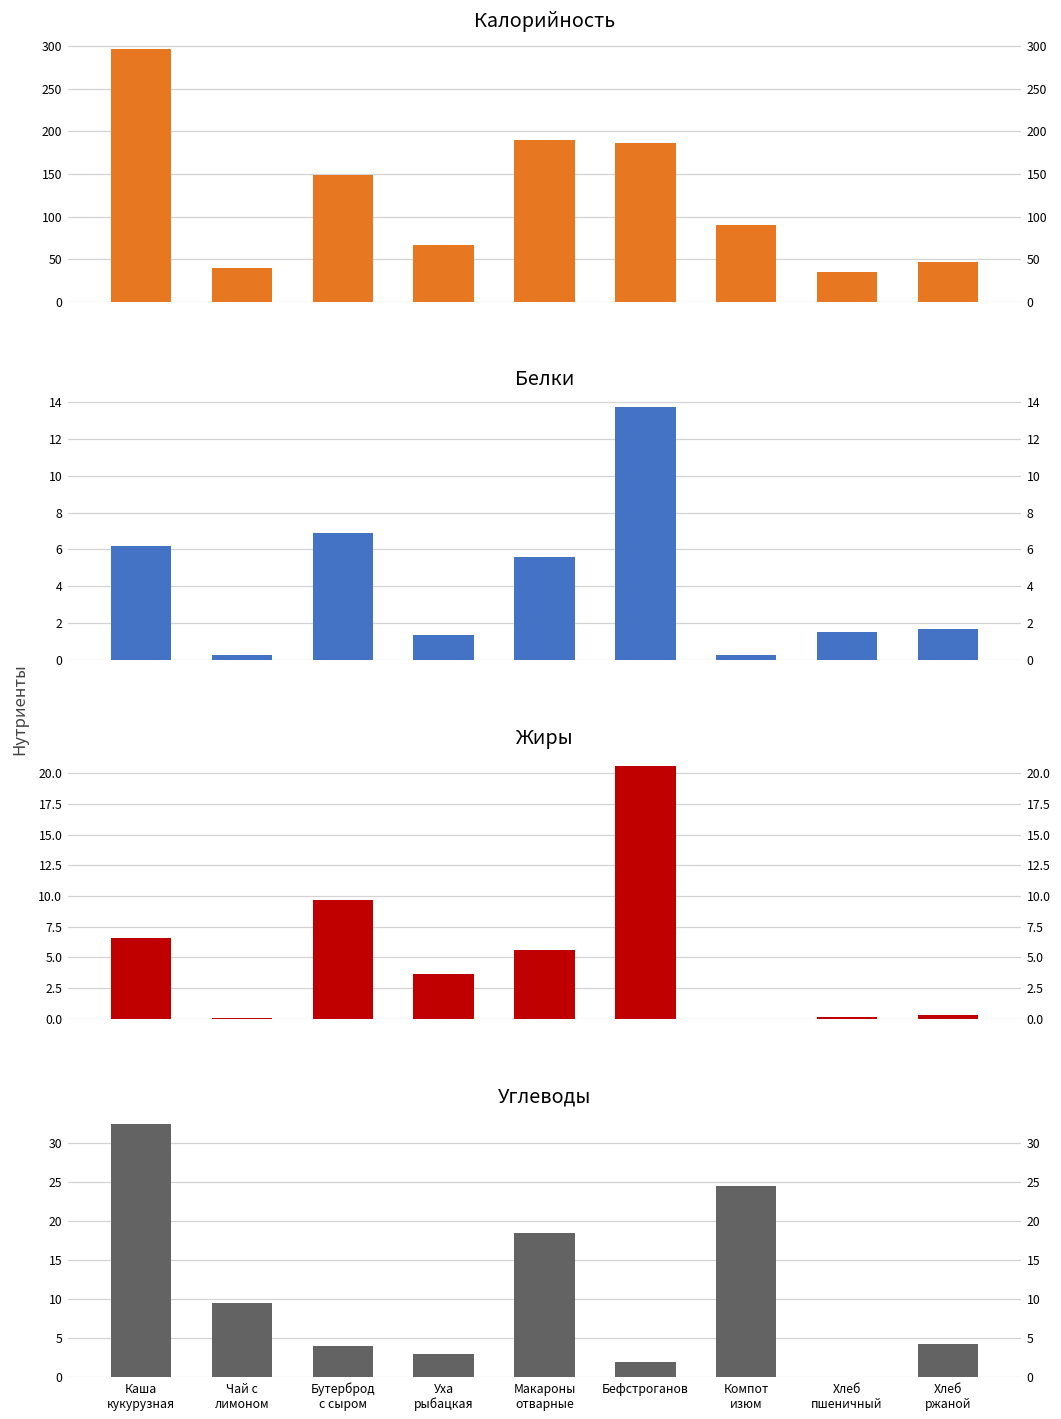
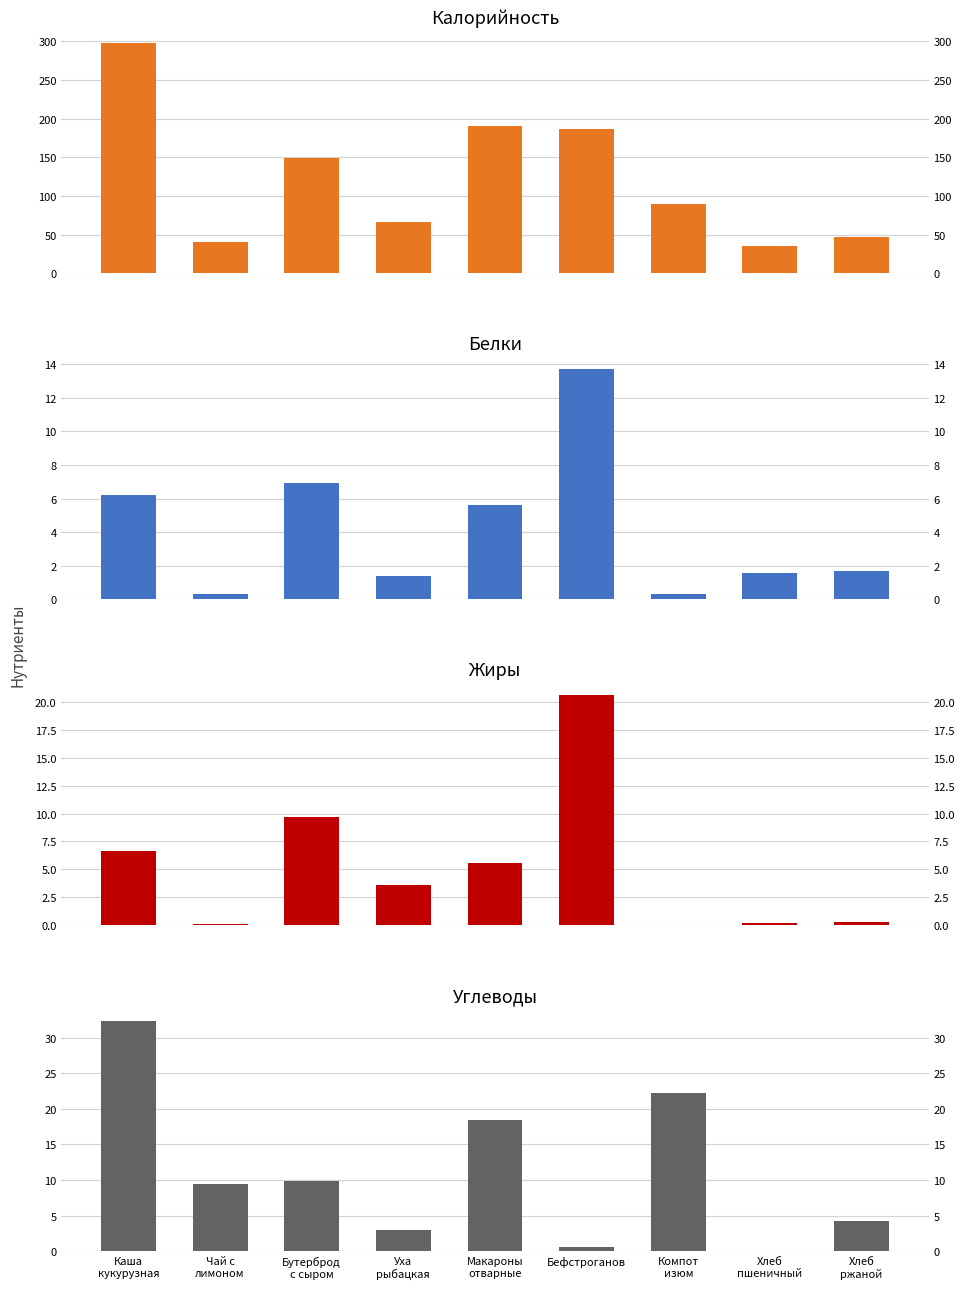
  {
    "Углеводы": {
      "Каша кукурузная": 32,
      "Чай с лимоном": 10,
-     "Бутерброд с сыром": 4,
+     "Бутерброд с сыром": 10,
      "Уха рыбацкая": 3,
      "Макароны отварные": 19,
-     "Бефстроганов": 2,
-     "Компот изюм": 24,
+     "Бефстроганов": 1,
+     "Компот изюм": 22,
      "Хлеб пшеничный": 0,
      "Хлеб ржаной": 4
    }
  }
